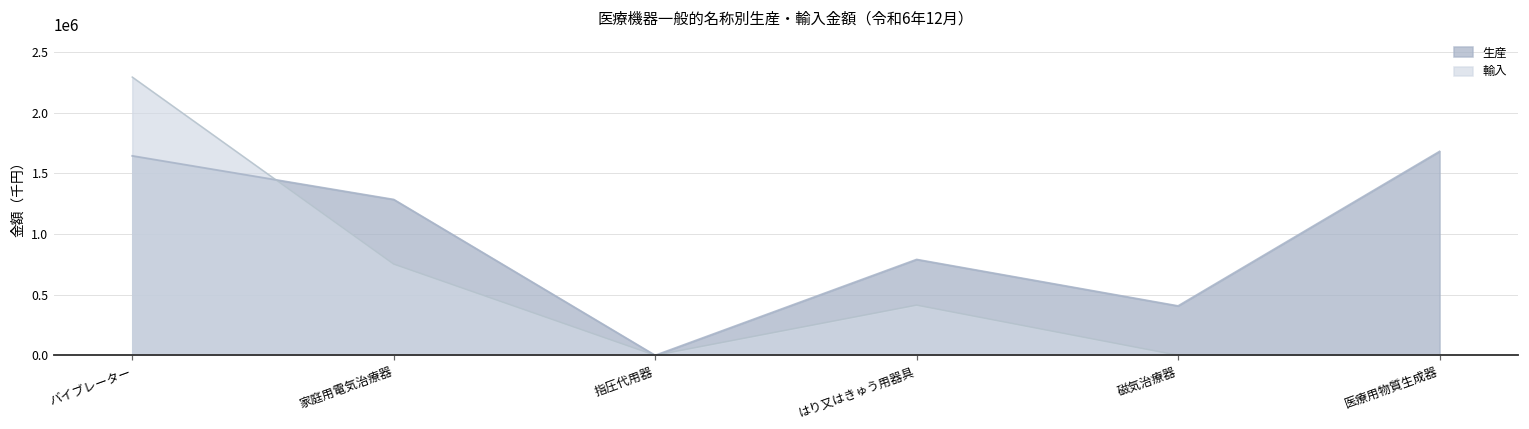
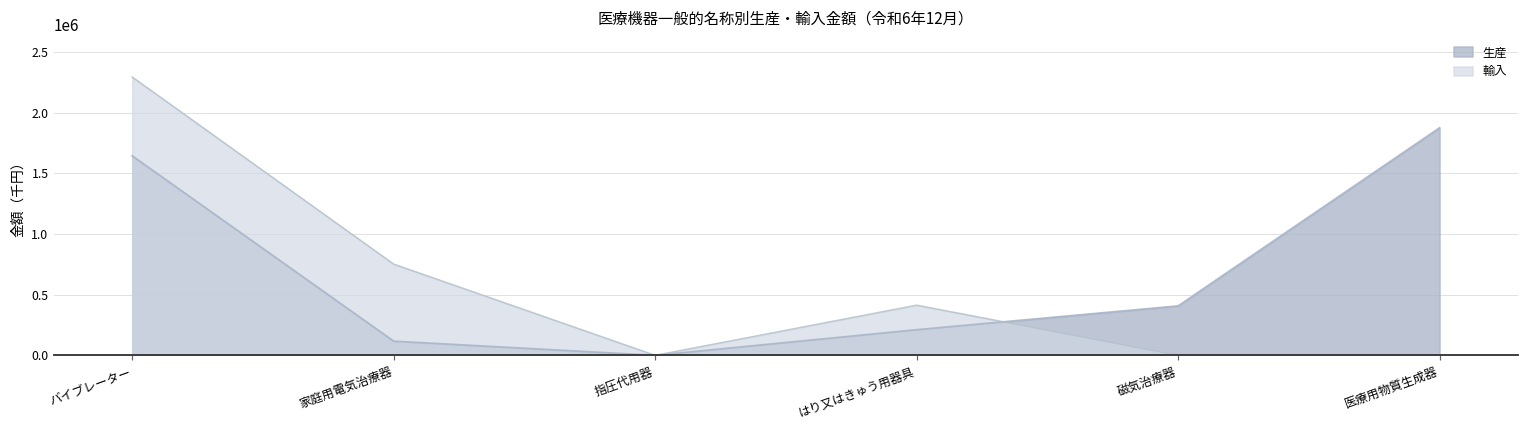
  {
    "生産": {
      "バイブレーター": 1640000,
-     "家庭用電気治療器": 1280000,
-     "はり又はきゅう用器具": 790000,
+     "家庭用電気治療器": 120000,
+     "はり又はきゅう用器具": 210000,
      "磁気治療器": 410000,
-     "医療用物質生成器": 1680000
+     "医療用物質生成器": 1880000
    },
    "輸入": {
      "バイブレーター": 2290000,
      "家庭用電気治療器": 750000,
      "はり又はきゅう用器具": 410000,
      "磁気治療器": 0,
      "医療用物質生成器": 0
    }
  }
